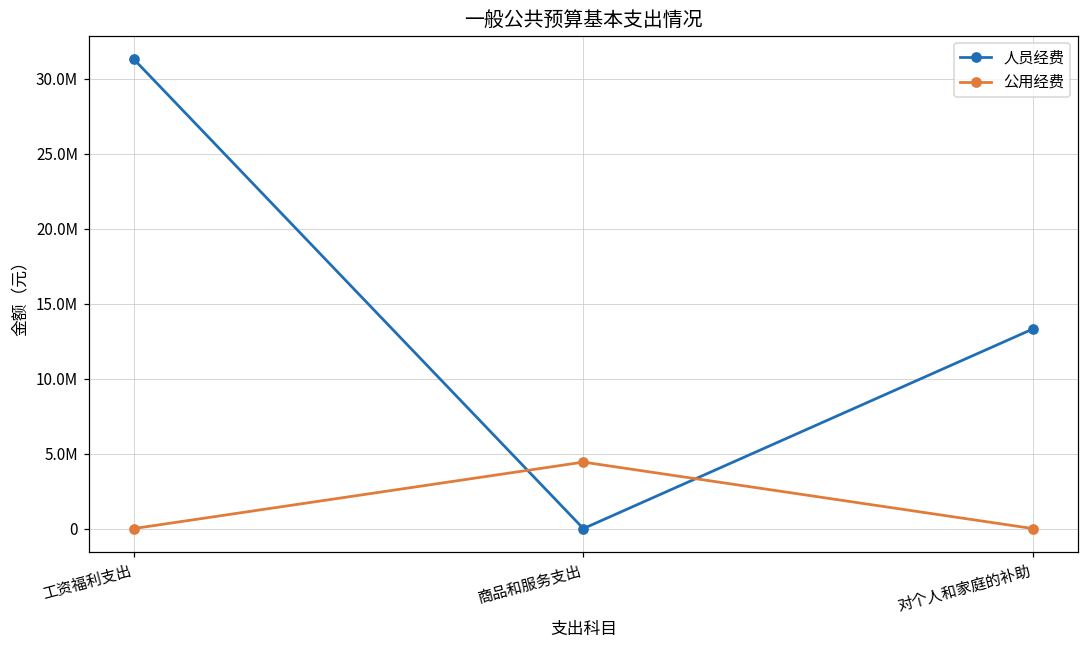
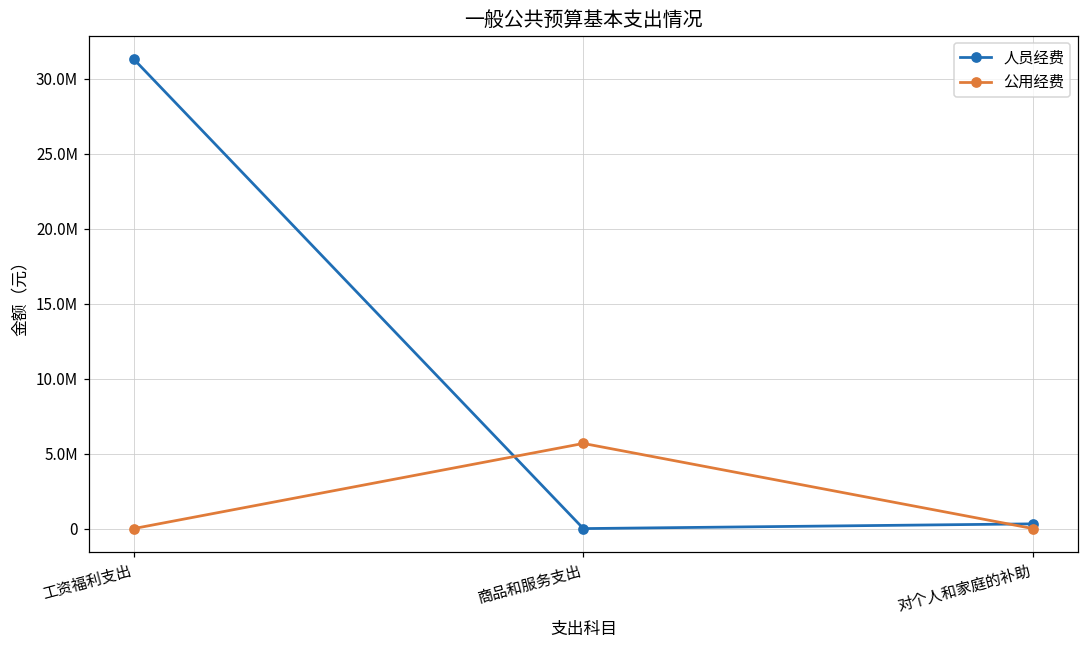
  {
    "人员经费": {
      "工资福利支出": 31300000,
      "商品和服务支出": 0,
-     "对个人和家庭的补助": 13300000
+     "对个人和家庭的补助": 300000
    },
    "公用经费": {
      "工资福利支出": 0,
-     "商品和服务支出": 4400000,
+     "商品和服务支出": 5700000,
      "对个人和家庭的补助": 0
    }
  }
